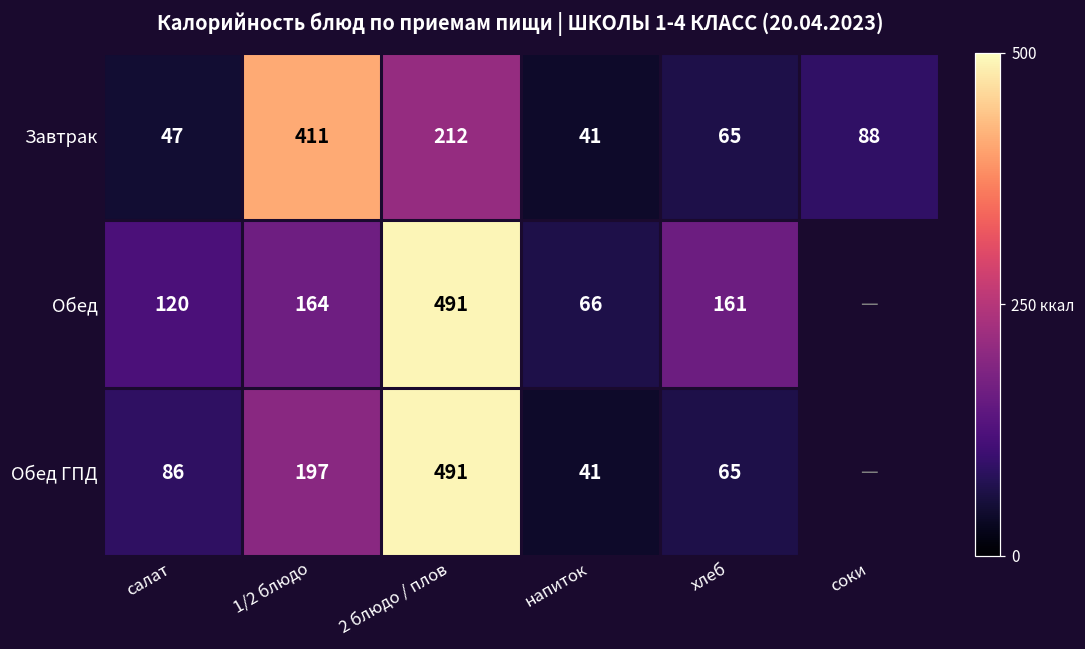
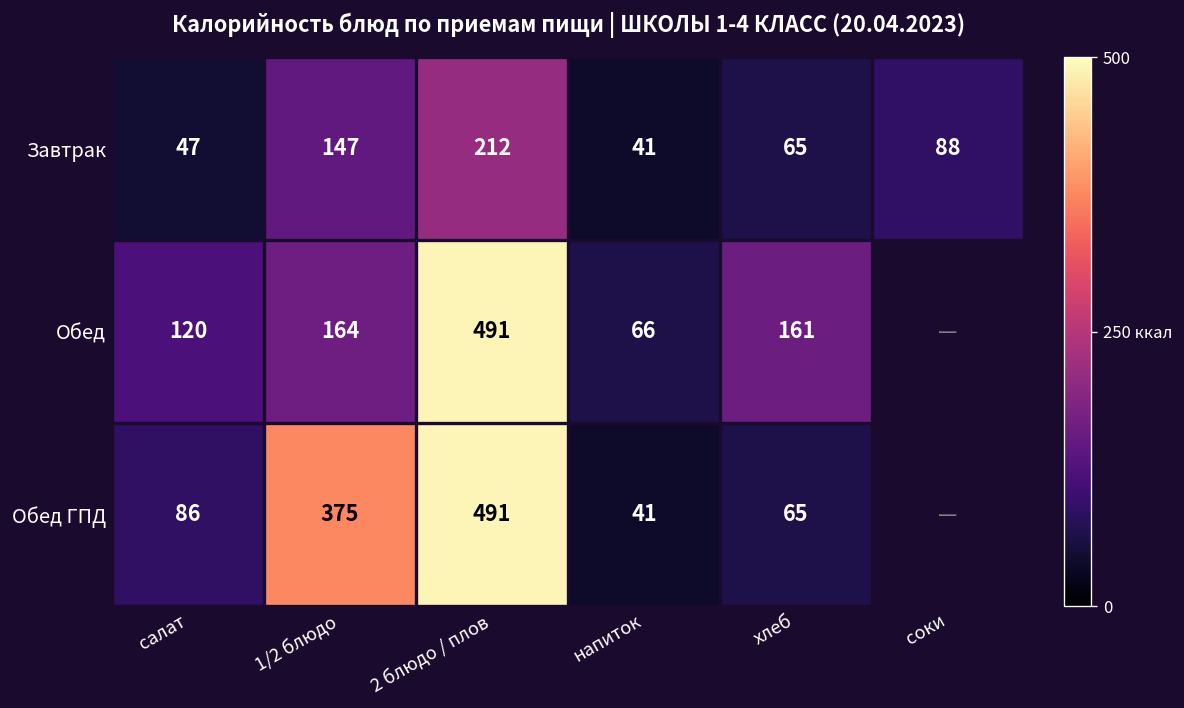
  {
    "Завтрак": {
      "салат": 47,
-     "1/2 блюдо": 411,
+     "1/2 блюдо": 147,
      "2 блюдо / плов": 212,
      "напиток": 41,
      "хлеб": 65,
      "соки": 88
    },
    "Обед": {
      "салат": 120,
      "1/2 блюдо": 164,
      "2 блюдо / плов": 491,
      "напиток": 66,
      "хлеб": 161
    },
    "Обед ГПД": {
      "салат": 86,
-     "1/2 блюдо": 197,
+     "1/2 блюдо": 375,
      "2 блюдо / плов": 491,
      "напиток": 41,
      "хлеб": 65
    }
  }
